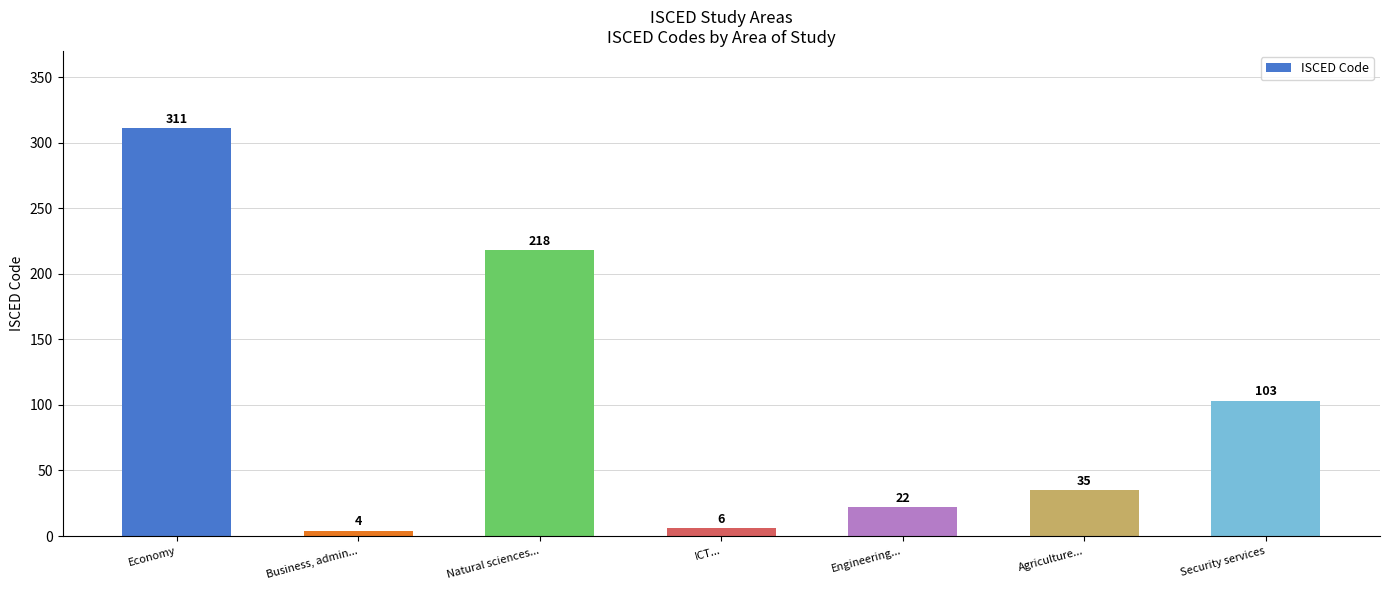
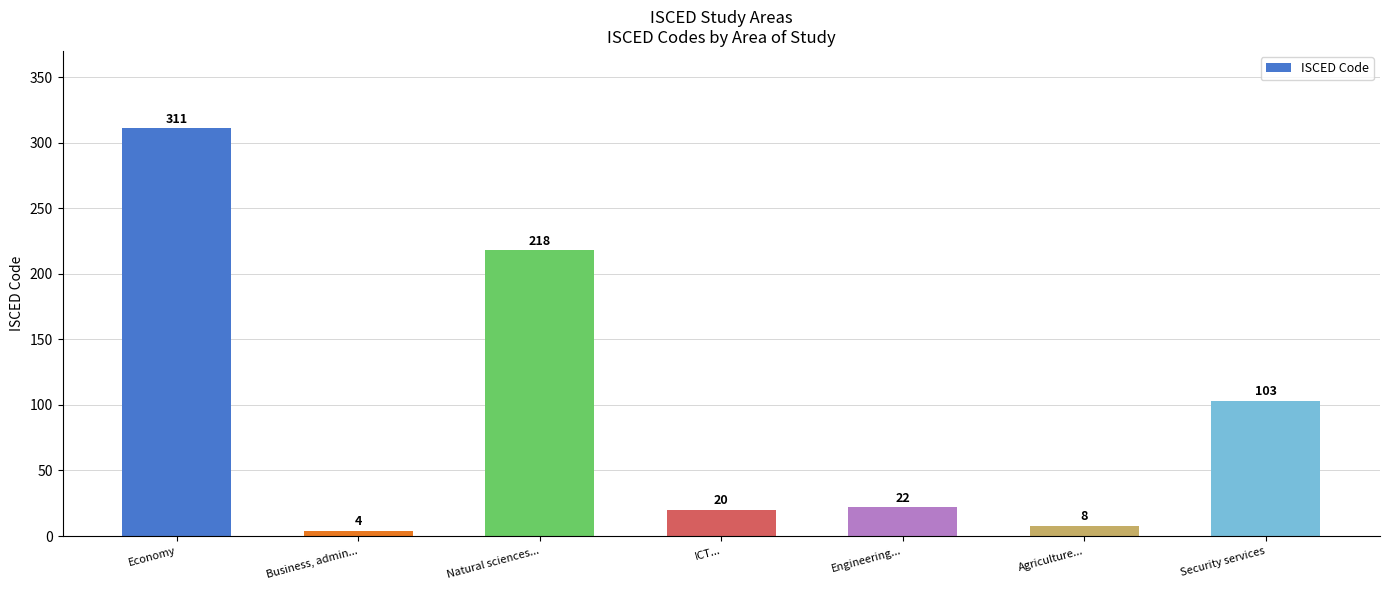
  {
    "Economy": 311,
    "Business, admin...": 4,
    "Natural sciences...": 218,
-   "ICT...": 6,
+   "ICT...": 20,
    "Engineering...": 22,
-   "Agriculture...": 35,
+   "Agriculture...": 8,
    "Security services": 103
  }
